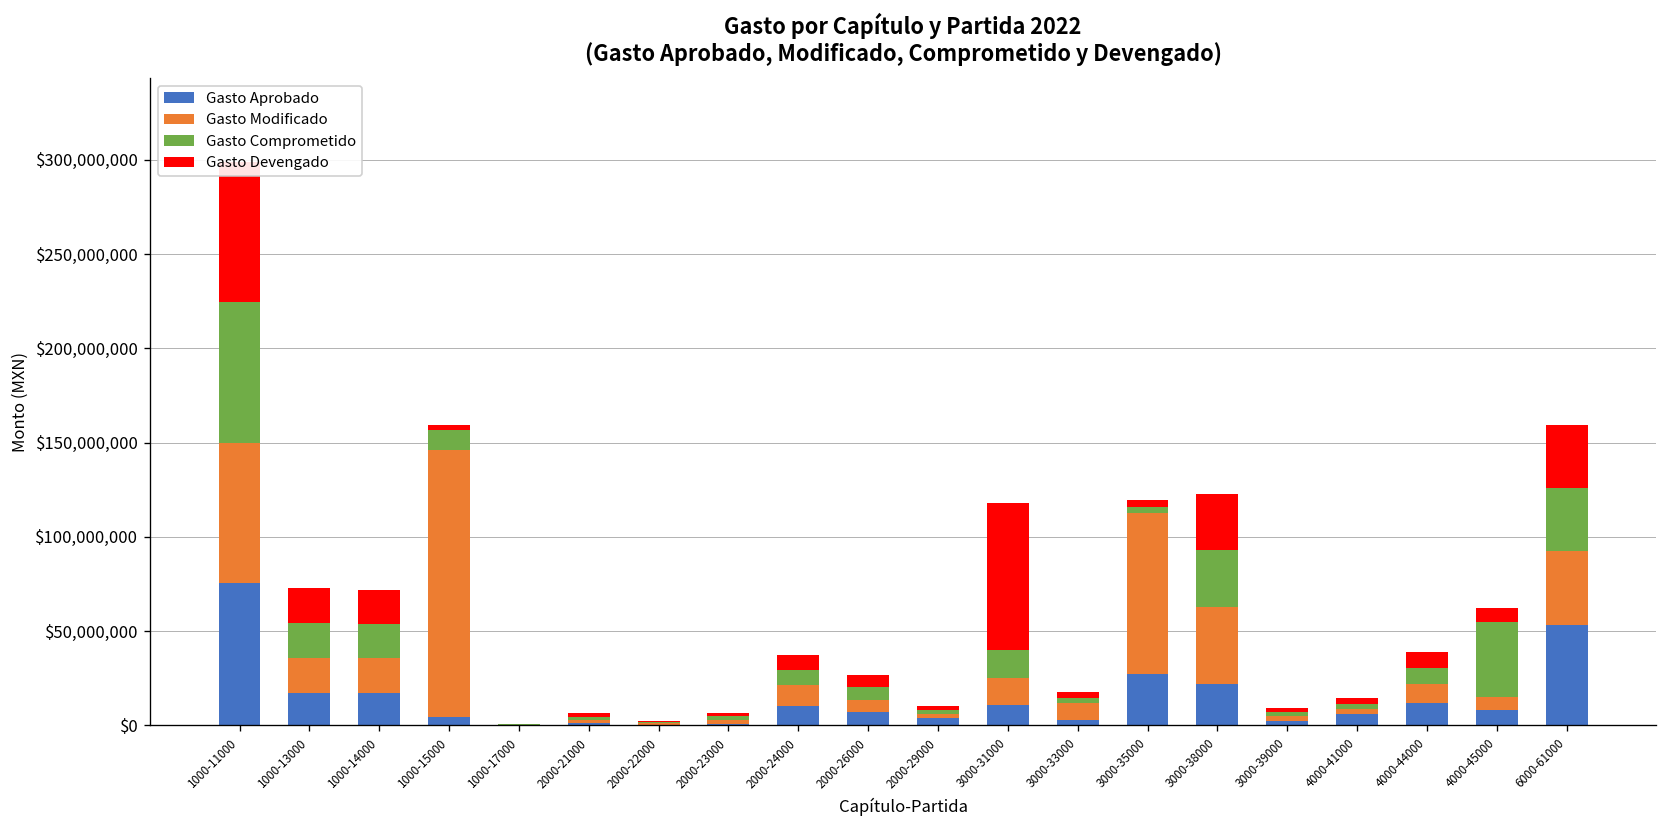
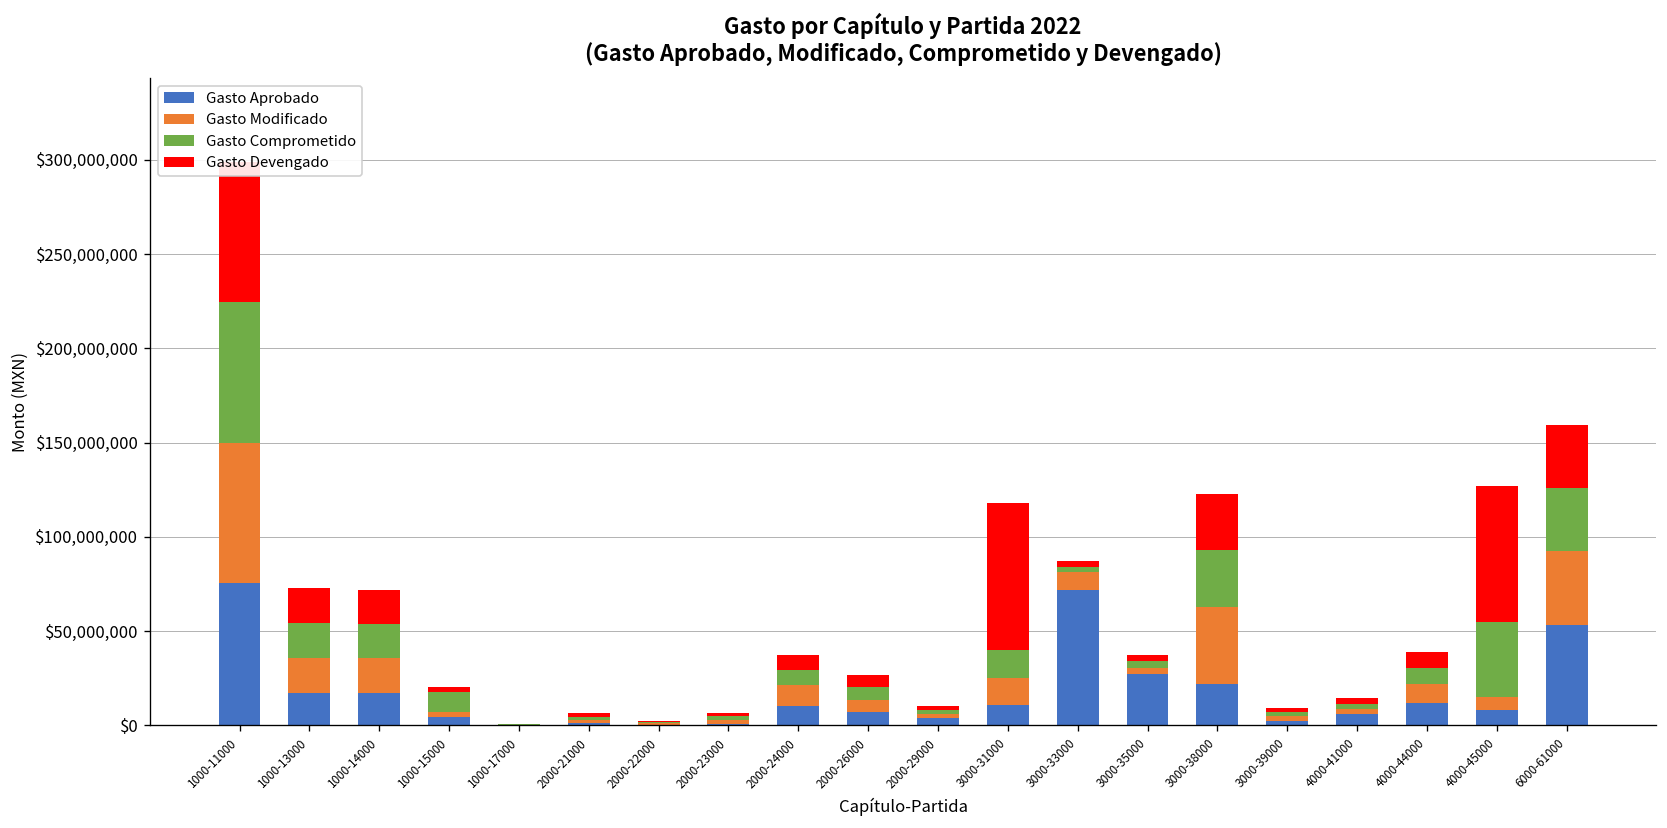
  {
    "Gasto Aprobado": {
      "1000-11000": "$76,000,000",
      "1000-13000": "$17,000,000",
      "1000-14000": "$17,000,000",
      "1000-15000": "$4,000,000",
      "1000-17000": "$0",
      "2000-24000": "$10,000,000",
      "2000-26000": "$7,000,000",
      "2000-29000": "$4,000,000",
      "3000-31000": "$11,000,000",
-     "3000-33000": "$3,000,000",
+     "3000-33000": "$72,000,000",
      "3000-35000": "$27,000,000",
      "3000-38000": "$22,000,000",
      "3000-39000": "$2,000,000",
      "4000-41000": "$6,000,000",
      "4000-44000": "$12,000,000",
      "4000-45000": "$8,000,000",
      "6000-61000": "$53,000,000"
    },
    "Gasto Modificado": {
      "1000-11000": "$74,000,000",
      "1000-13000": "$18,000,000",
      "1000-14000": "$18,000,000",
-     "1000-15000": "$142,000,000",
+     "1000-15000": "$3,000,000",
      "2000-21000": "$2,000,000",
      "2000-23000": "$2,000,000",
      "2000-24000": "$11,000,000",
      "2000-26000": "$7,000,000",
      "2000-29000": "$2,000,000",
      "3000-31000": "$15,000,000",
      "3000-33000": "$9,000,000",
-     "3000-35000": "$86,000,000",
+     "3000-35000": "$3,000,000",
      "3000-38000": "$41,000,000",
      "3000-39000": "$3,000,000",
      "4000-41000": "$3,000,000",
      "4000-44000": "$10,000,000",
      "4000-45000": "$7,000,000",
      "6000-61000": "$39,000,000"
    },
    "Gasto Comprometido": {
      "1000-11000": "$74,000,000",
      "1000-13000": "$18,000,000",
      "1000-14000": "$18,000,000",
      "1000-15000": "$11,000,000",
      "2000-21000": "$2,000,000",
      "2000-23000": "$2,000,000",
      "2000-24000": "$8,000,000",
      "2000-26000": "$7,000,000",
      "2000-29000": "$2,000,000",
      "3000-31000": "$15,000,000",
      "3000-33000": "$3,000,000",
      "3000-35000": "$3,000,000",
      "3000-38000": "$30,000,000",
      "3000-39000": "$2,000,000",
      "4000-41000": "$3,000,000",
      "4000-44000": "$9,000,000",
      "4000-45000": "$40,000,000",
      "6000-61000": "$33,000,000"
    },
    "Gasto Devengado": {
      "1000-13000": "$18,000,000",
      "1000-14000": "$18,000,000",
      "1000-15000": "$3,000,000",
      "2000-21000": "$2,000,000",
      "2000-23000": "$2,000,000",
      "2000-24000": "$8,000,000",
      "2000-26000": "$7,000,000",
      "2000-29000": "$2,000,000",
      "3000-31000": "$78,000,000",
      "3000-33000": "$3,000,000",
      "3000-35000": "$3,000,000",
      "3000-38000": "$30,000,000",
      "3000-39000": "$2,000,000",
      "4000-41000": "$3,000,000",
      "4000-44000": "$9,000,000",
-     "4000-45000": "$7,000,000",
+     "4000-45000": "$72,000,000",
      "6000-61000": "$33,000,000"
    }
  }
